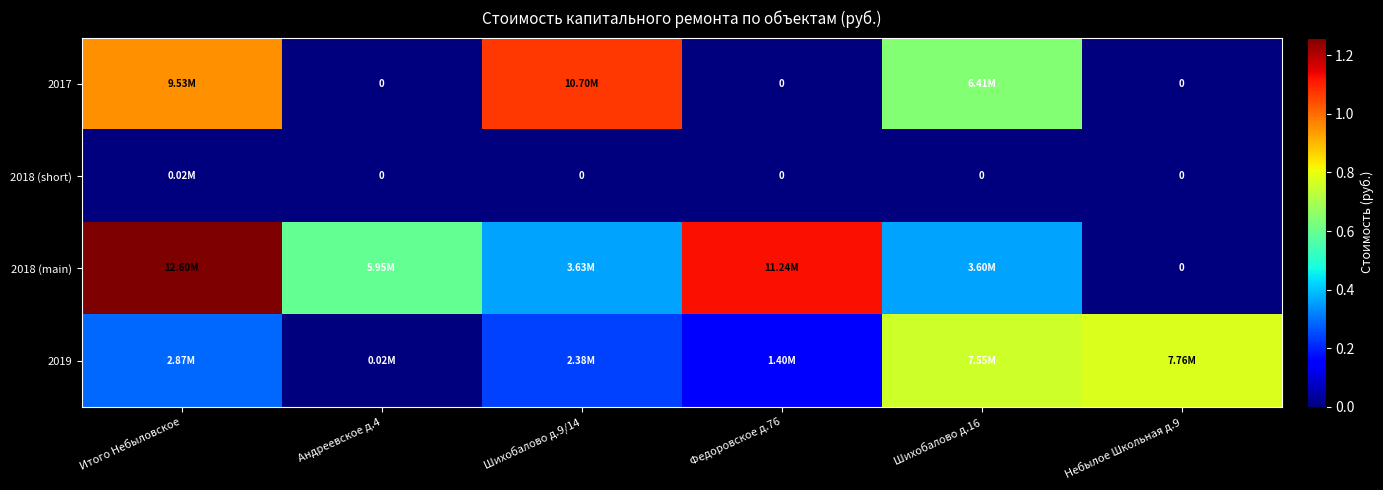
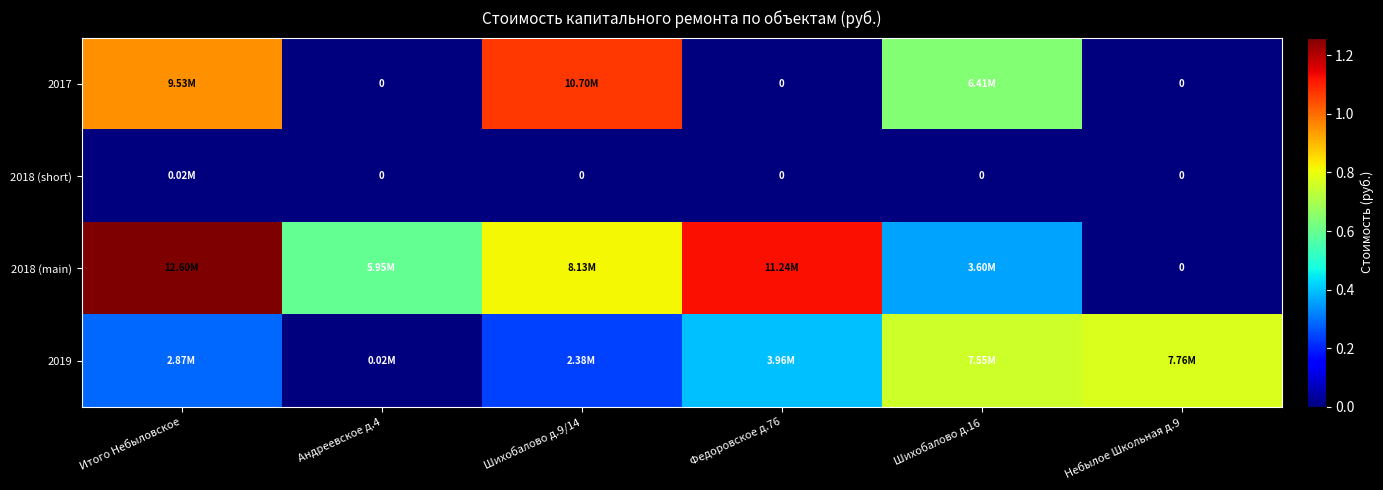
  {
    "2017": {
      "Итого Небыловское": "9.53M",
      "Андреевское д.4": "0",
      "Шихобалово д.9/14": "10.70M",
      "Федоровское д.76": "0",
      "Шихобалово д.16": "6.41M",
      "Небылое Школьная д.9": "0"
    },
    "2018 (short)": {
      "Итого Небыловское": "0.02M",
      "Андреевское д.4": "0",
      "Шихобалово д.9/14": "0",
      "Федоровское д.76": "0",
      "Шихобалово д.16": "0",
      "Небылое Школьная д.9": "0"
    },
    "2018 (main)": {
      "Итого Небыловское": "12.60M",
      "Андреевское д.4": "5.95M",
-     "Шихобалово д.9/14": "3.63M",
+     "Шихобалово д.9/14": "8.13M",
      "Федоровское д.76": "11.24M",
      "Шихобалово д.16": "3.60M",
      "Небылое Школьная д.9": "0"
    },
    "2019": {
      "Итого Небыловское": "2.87M",
      "Андреевское д.4": "0.02M",
      "Шихобалово д.9/14": "2.38M",
-     "Федоровское д.76": "1.40M",
+     "Федоровское д.76": "3.96M",
      "Шихобалово д.16": "7.55M",
      "Небылое Школьная д.9": "7.76M"
    }
  }
